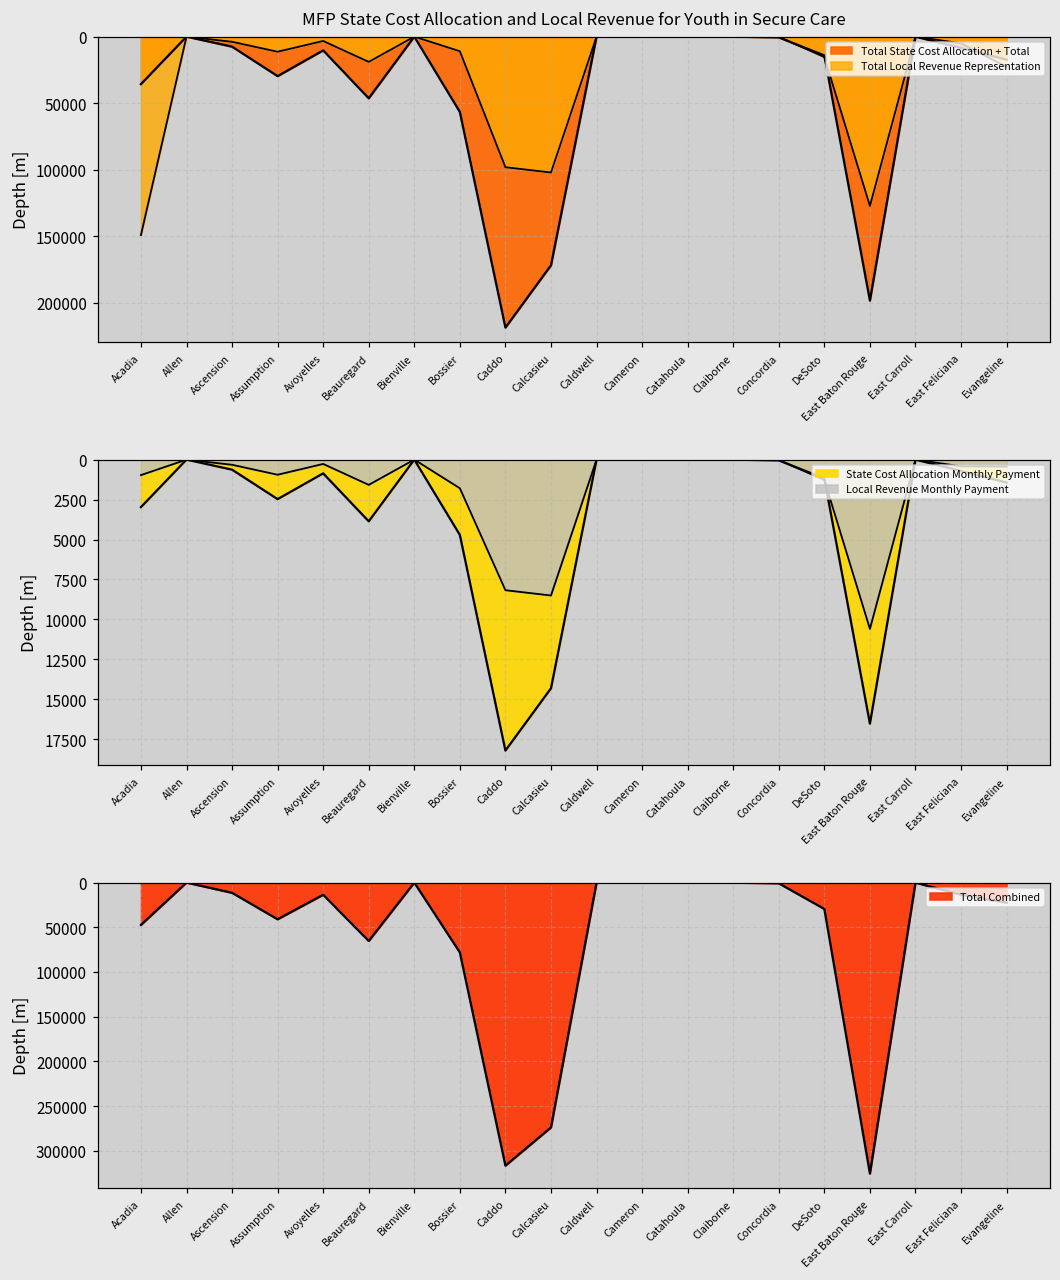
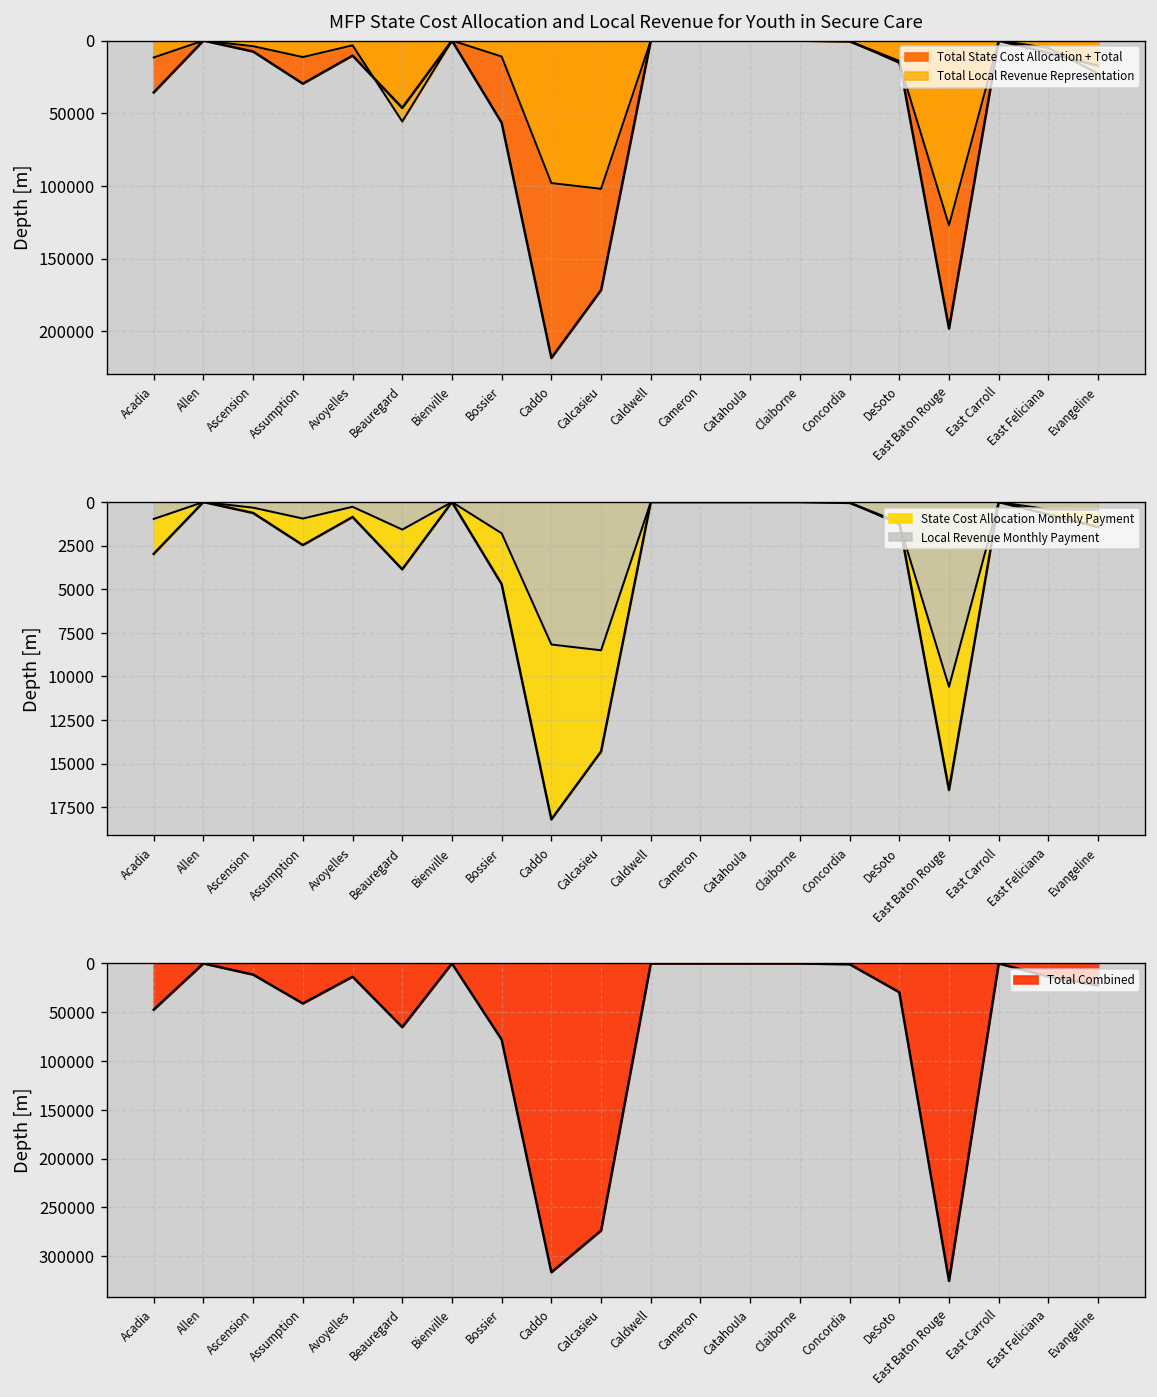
  {
    "MFP State Cost Allocation and Local Revenue for Youth in Secure Care": {
      "Total State Cost Allocation + Total": {
        "Acadia": 36000,
        "Ascension": 8000,
        "Assumption": 30000,
        "Avoyelles": 10000,
        "Beauregard": 46000,
        "Bossier": 57000,
        "Caddo": 218000,
        "Calcasieu": 172000,
        "East Baton Rouge": 198000
      },
      "Total Local Revenue Representation": {
-       "Acadia": 149000,
+       "Acadia": 12000,
        "Ascension": 4000,
        "Assumption": 11000,
        "Avoyelles": 3000,
-       "Beauregard": 19000,
+       "Beauregard": 56000,
        "Bossier": 11000,
        "Caddo": 98000,
        "Calcasieu": 102000,
        "East Baton Rouge": 127000
      }
    }
  }
